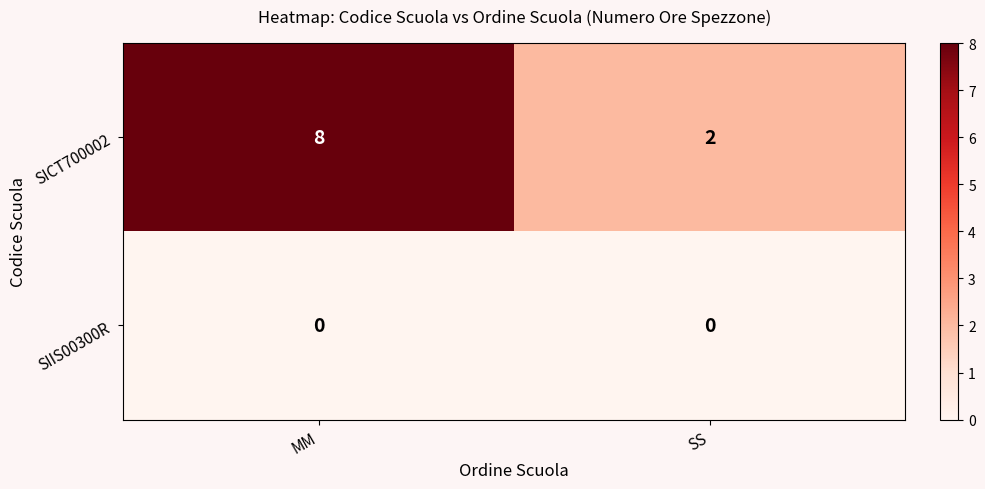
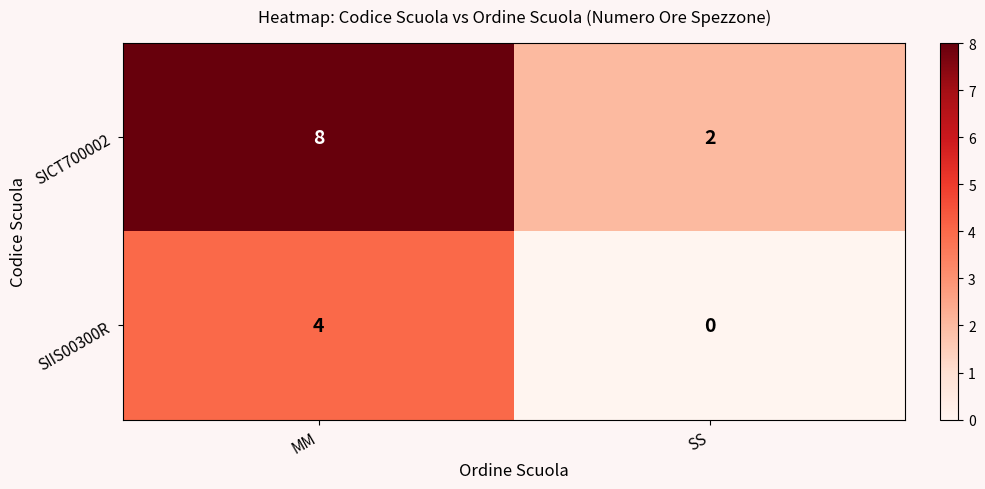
  {
    "SICT700002": {
      "MM": 8,
      "SS": 2
    },
    "SIIS00300R": {
-     "MM": 0,
+     "MM": 4,
      "SS": 0
    }
  }
